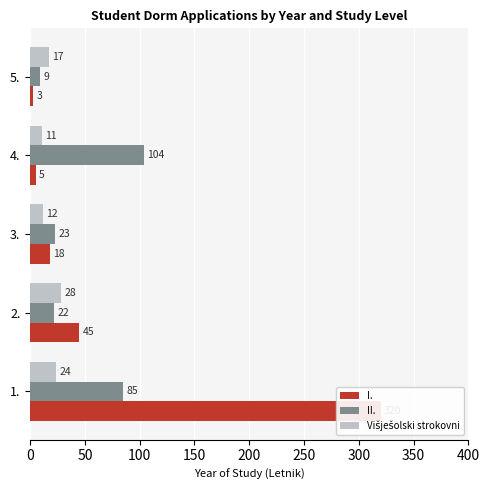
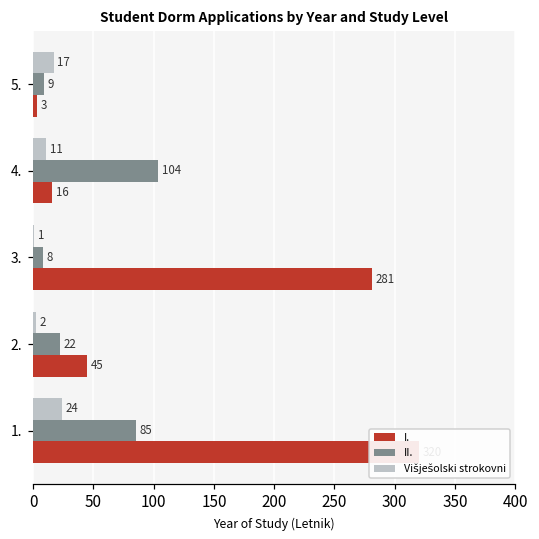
  {
    "I.": {
      "5.": 3,
-     "4.": 5,
-     "3.": 18,
+     "4.": 16,
+     "3.": 281,
      "2.": 45
    },
    "II.": {
      "5.": 9,
      "4.": 104,
-     "3.": 23,
+     "3.": 8,
      "2.": 22,
      "1.": 85
    },
    "Višješolski strokovni": {
      "5.": 17,
      "4.": 11,
-     "3.": 12,
-     "2.": 28,
+     "3.": 1,
+     "2.": 2,
      "1.": 24
    }
  }
